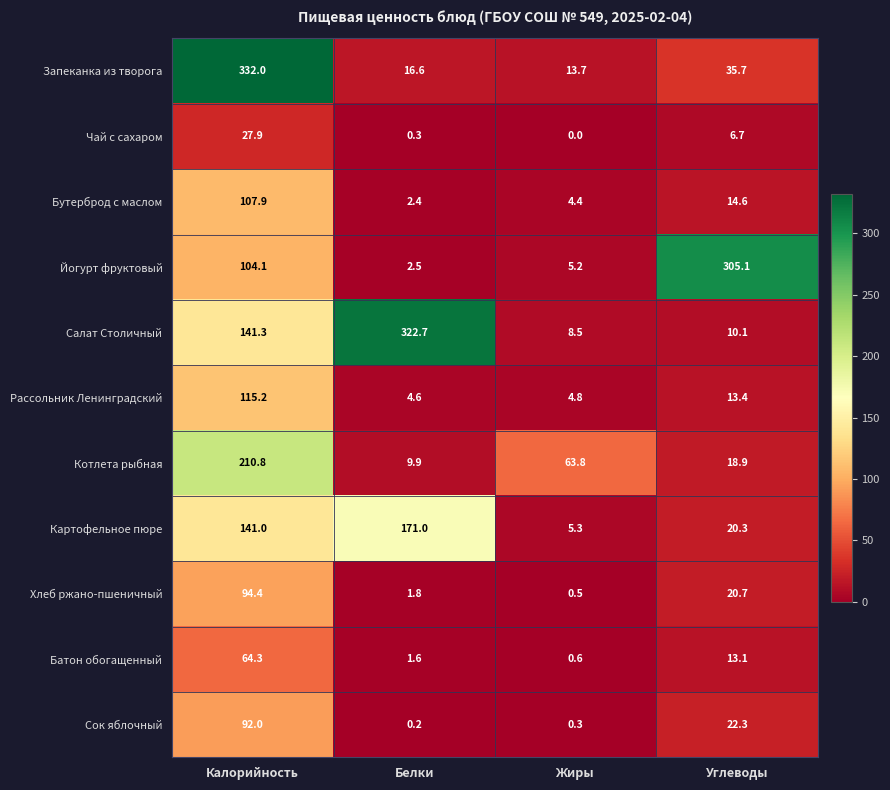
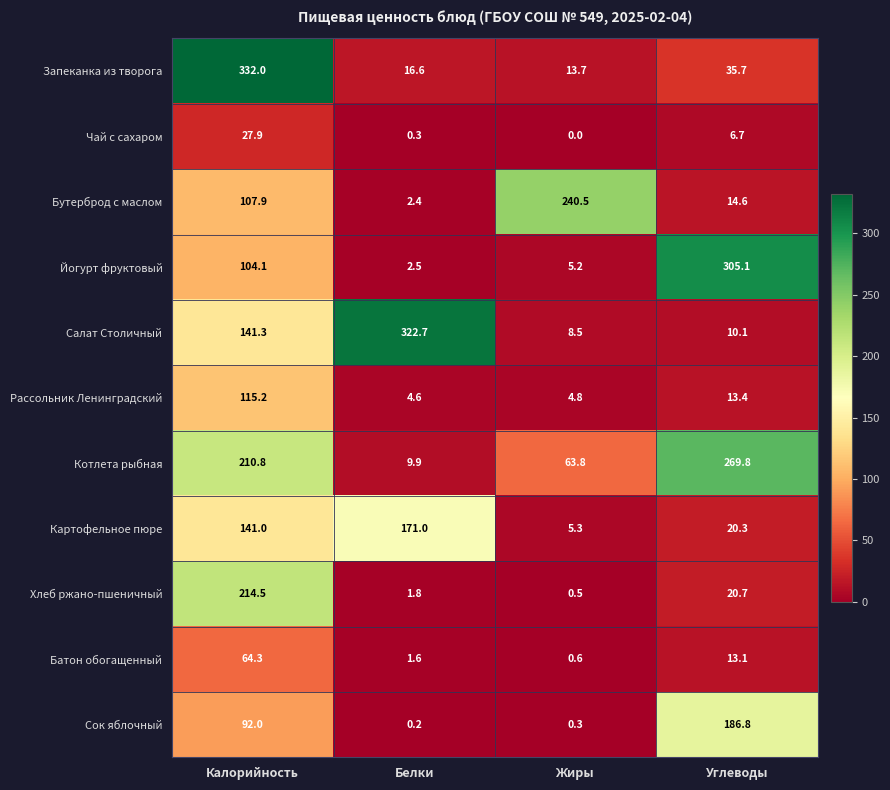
  {
    "Запеканка из творога": {
      "Калорийность": 332.0,
      "Белки": 16.6,
      "Жиры": 13.7,
      "Углеводы": 35.7
    },
    "Чай с сахаром": {
      "Калорийность": 27.9,
      "Белки": 0.3,
      "Жиры": 0.0,
      "Углеводы": 6.7
    },
    "Бутерброд с маслом": {
      "Калорийность": 107.9,
      "Белки": 2.4,
-     "Жиры": 4.4,
+     "Жиры": 240.5,
      "Углеводы": 14.6
    },
    "Йогурт фруктовый": {
      "Калорийность": 104.1,
      "Белки": 2.5,
      "Жиры": 5.2,
      "Углеводы": 305.1
    },
    "Салат Столичный": {
      "Калорийность": 141.3,
      "Белки": 322.7,
      "Жиры": 8.5,
      "Углеводы": 10.1
    },
    "Рассольник Ленинградский": {
      "Калорийность": 115.2,
      "Белки": 4.6,
      "Жиры": 4.8,
      "Углеводы": 13.4
    },
    "Котлета рыбная": {
      "Калорийность": 210.8,
      "Белки": 9.9,
      "Жиры": 63.8,
-     "Углеводы": 18.9
+     "Углеводы": 269.8
    },
    "Картофельное пюре": {
      "Калорийность": 141.0,
      "Белки": 171.0,
      "Жиры": 5.3,
      "Углеводы": 20.3
    },
    "Хлеб ржано-пшеничный": {
-     "Калорийность": 94.4,
+     "Калорийность": 214.5,
      "Белки": 1.8,
      "Жиры": 0.5,
      "Углеводы": 20.7
    },
    "Батон обогащенный": {
      "Калорийность": 64.3,
      "Белки": 1.6,
      "Жиры": 0.6,
      "Углеводы": 13.1
    },
    "Сок яблочный": {
      "Калорийность": 92.0,
      "Белки": 0.2,
      "Жиры": 0.3,
-     "Углеводы": 22.3
+     "Углеводы": 186.8
    }
  }
